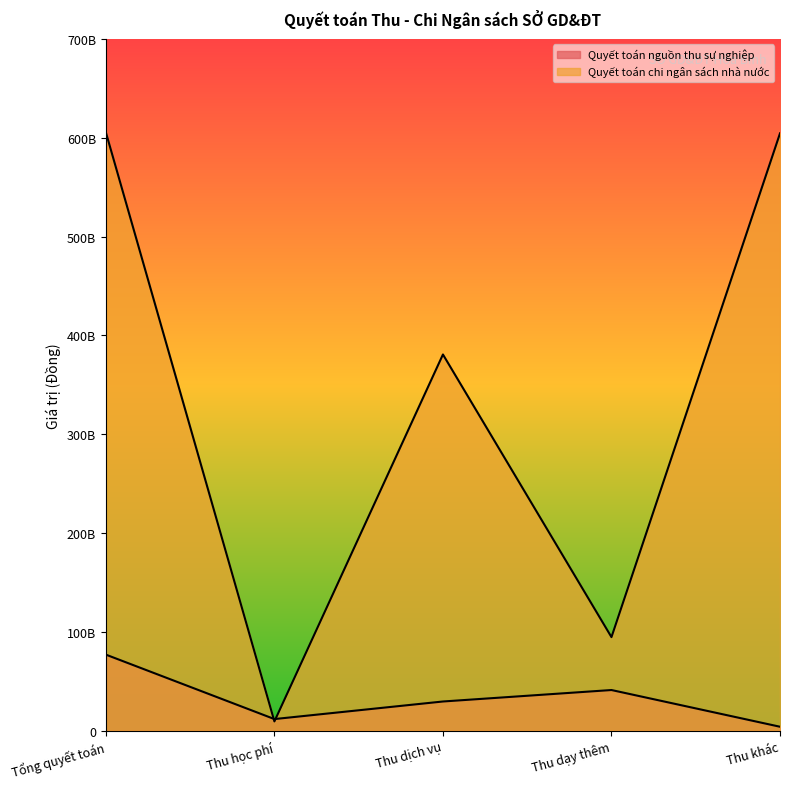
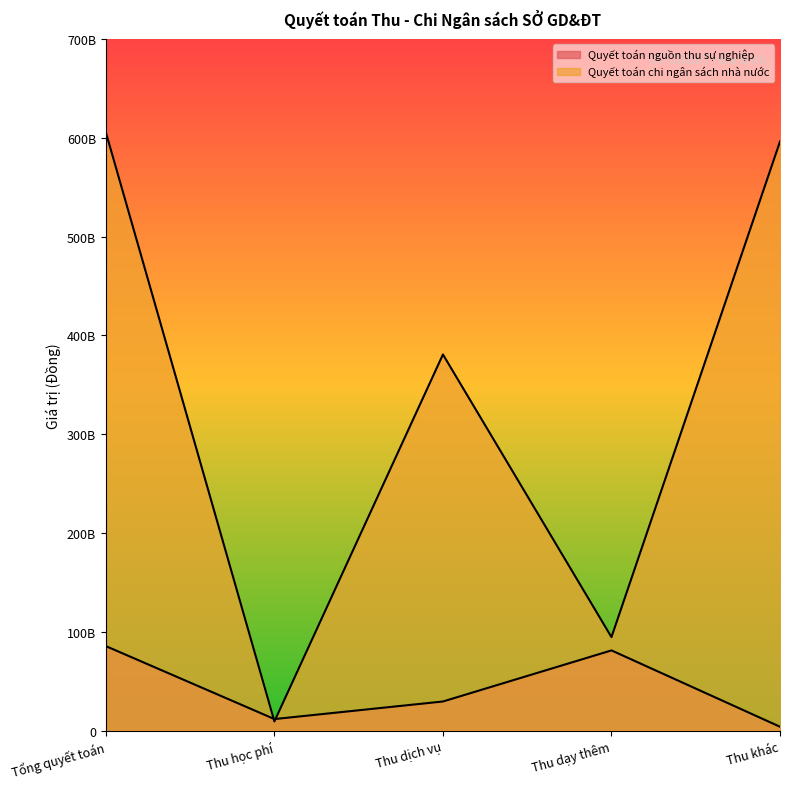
  {
    "Quyết toán nguồn thu sự nghiệp": {
-     "Tổng quyết toán": 80000000000,
+     "Tổng quyết toán": 90000000000,
      "Thu dịch vụ": 30000000000,
-     "Thu dạy thêm": 40000000000,
+     "Thu dạy thêm": 80000000000,
      "Thu khác": 0
    },
    "Quyết toán chi ngân sách nhà nước": {
      "Tổng quyết toán": 610000000000,
      "Thu dịch vụ": 380000000000,
      "Thu dạy thêm": 90000000000,
-     "Thu khác": 604000000000
+     "Thu khác": 596000000000
    }
  }
